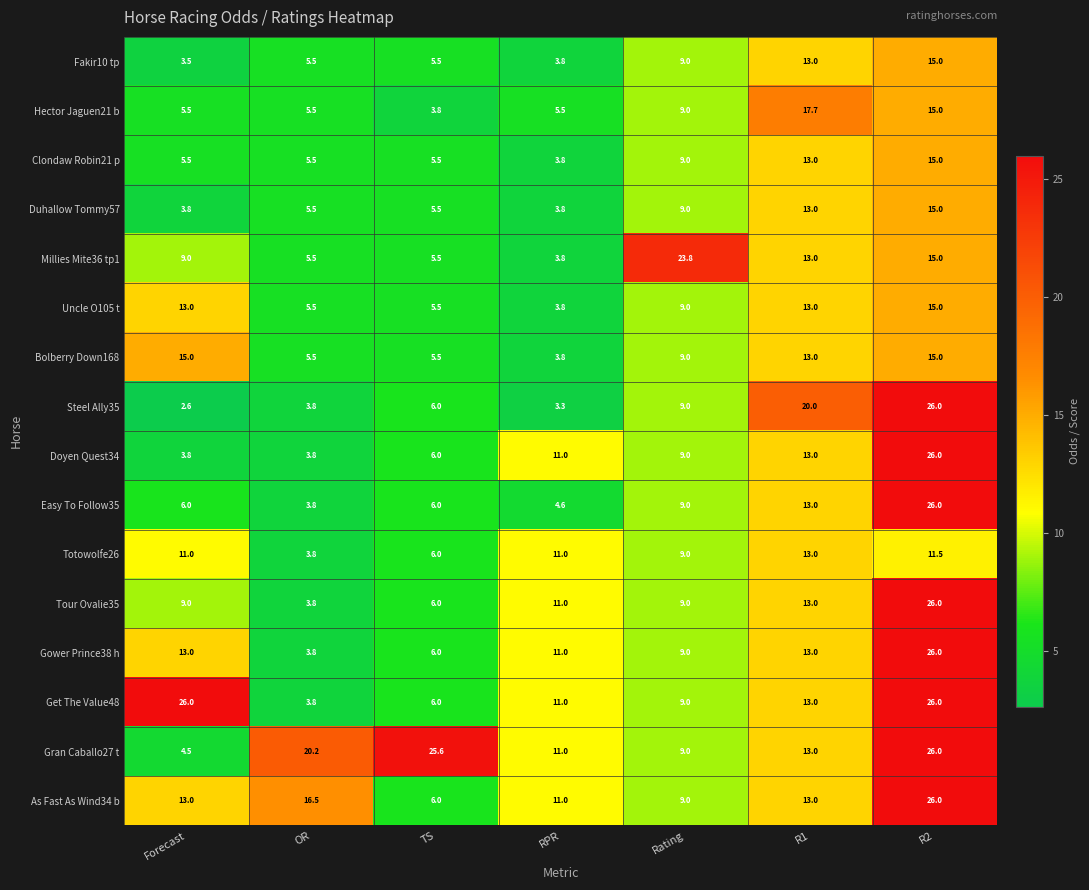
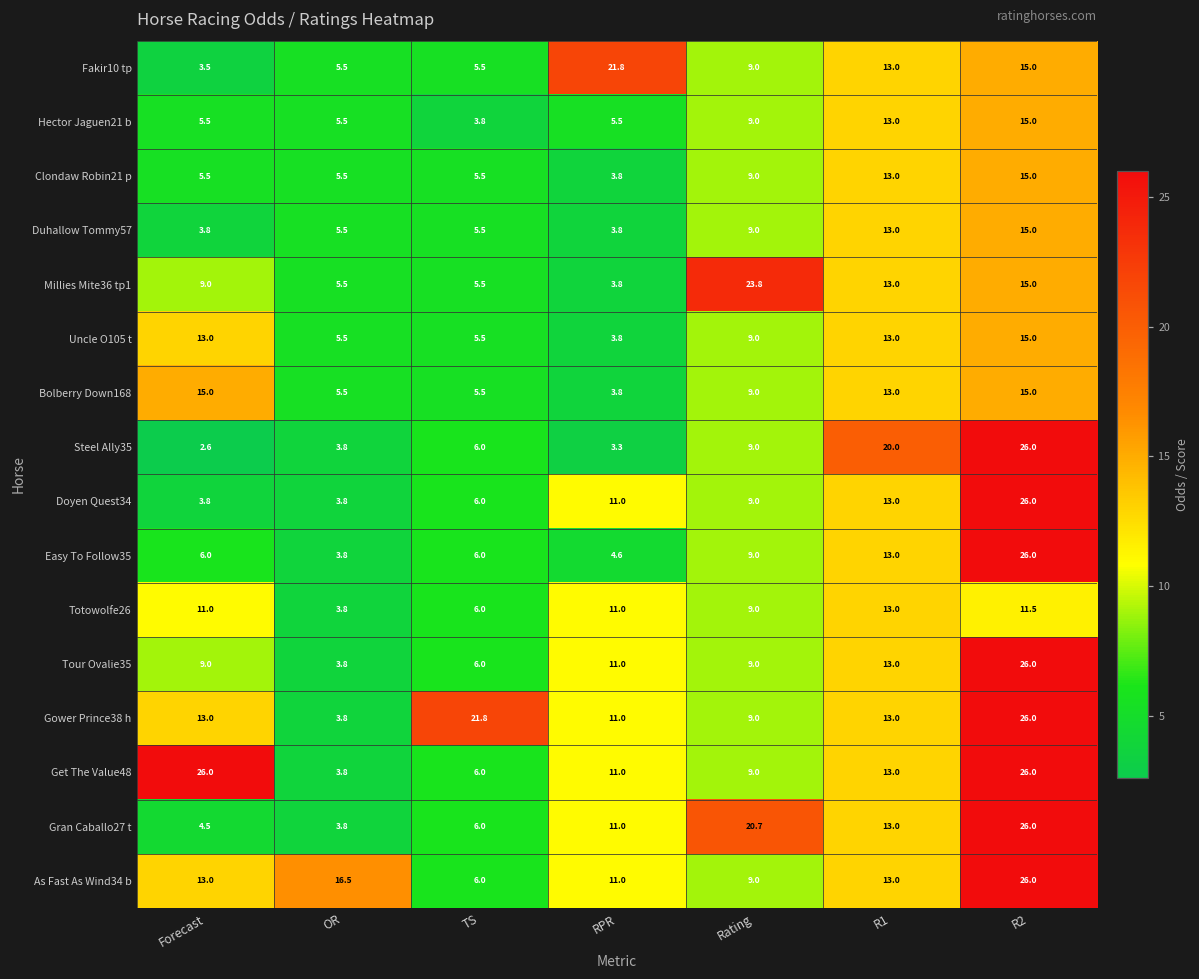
  {
    "Fakir10 tp": {
      "Forecast": 3.5,
      "OR": 5.5,
      "TS": 5.5,
-     "RPR": 3.8,
+     "RPR": 21.8,
      "Rating": 9.0,
      "R1": 13.0,
      "R2": 15.0
    },
    "Hector Jaguen21 b": {
      "Forecast": 5.5,
      "OR": 5.5,
      "TS": 3.8,
      "RPR": 5.5,
      "Rating": 9.0,
-     "R1": 17.7,
+     "R1": 13.0,
      "R2": 15.0
    },
    "Clondaw Robin21 p": {
      "Forecast": 5.5,
      "OR": 5.5,
      "TS": 5.5,
      "RPR": 3.8,
      "Rating": 9.0,
      "R1": 13.0,
      "R2": 15.0
    },
    "Duhallow Tommy57": {
      "Forecast": 3.8,
      "OR": 5.5,
      "TS": 5.5,
      "RPR": 3.8,
      "Rating": 9.0,
      "R1": 13.0,
      "R2": 15.0
    },
    "Millies Mite36 tp1": {
      "Forecast": 9.0,
      "OR": 5.5,
      "TS": 5.5,
      "RPR": 3.8,
      "Rating": 23.8,
      "R1": 13.0,
      "R2": 15.0
    },
    "Uncle O105 t": {
      "Forecast": 13.0,
      "OR": 5.5,
      "TS": 5.5,
      "RPR": 3.8,
      "Rating": 9.0,
      "R1": 13.0,
      "R2": 15.0
    },
    "Bolberry Down168": {
      "Forecast": 15.0,
      "OR": 5.5,
      "TS": 5.5,
      "RPR": 3.8,
      "Rating": 9.0,
      "R1": 13.0,
      "R2": 15.0
    },
    "Steel Ally35": {
      "Forecast": 2.6,
      "OR": 3.8,
      "TS": 6.0,
      "RPR": 3.3,
      "Rating": 9.0,
      "R1": 20.0,
      "R2": 26.0
    },
    "Doyen Quest34": {
      "Forecast": 3.8,
      "OR": 3.8,
      "TS": 6.0,
      "RPR": 11.0,
      "Rating": 9.0,
      "R1": 13.0,
      "R2": 26.0
    },
    "Easy To Follow35": {
      "Forecast": 6.0,
      "OR": 3.8,
      "TS": 6.0,
      "RPR": 4.6,
      "Rating": 9.0,
      "R1": 13.0,
      "R2": 26.0
    },
    "Totowolfe26": {
      "Forecast": 11.0,
      "OR": 3.8,
      "TS": 6.0,
      "RPR": 11.0,
      "Rating": 9.0,
      "R1": 13.0,
      "R2": 11.5
    },
    "Tour Ovalie35": {
      "Forecast": 9.0,
      "OR": 3.8,
      "TS": 6.0,
      "RPR": 11.0,
      "Rating": 9.0,
      "R1": 13.0,
      "R2": 26.0
    },
    "Gower Prince38 h": {
      "Forecast": 13.0,
      "OR": 3.8,
-     "TS": 6.0,
+     "TS": 21.8,
      "RPR": 11.0,
      "Rating": 9.0,
      "R1": 13.0,
      "R2": 26.0
    },
    "Get The Value48": {
      "Forecast": 26.0,
      "OR": 3.8,
      "TS": 6.0,
      "RPR": 11.0,
      "Rating": 9.0,
      "R1": 13.0,
      "R2": 26.0
    },
    "Gran Caballo27 t": {
      "Forecast": 4.5,
-     "OR": 20.2,
-     "TS": 25.6,
+     "OR": 3.8,
+     "TS": 6.0,
      "RPR": 11.0,
-     "Rating": 9.0,
+     "Rating": 20.7,
      "R1": 13.0,
      "R2": 26.0
    },
    "As Fast As Wind34 b": {
      "Forecast": 13.0,
      "OR": 16.5,
      "TS": 6.0,
      "RPR": 11.0,
      "Rating": 9.0,
      "R1": 13.0,
      "R2": 26.0
    }
  }
